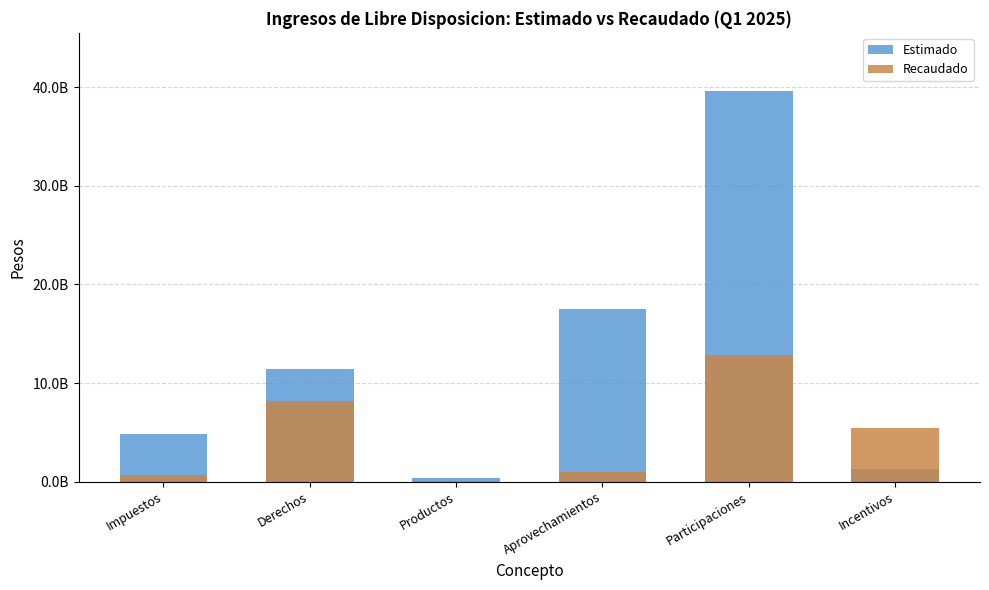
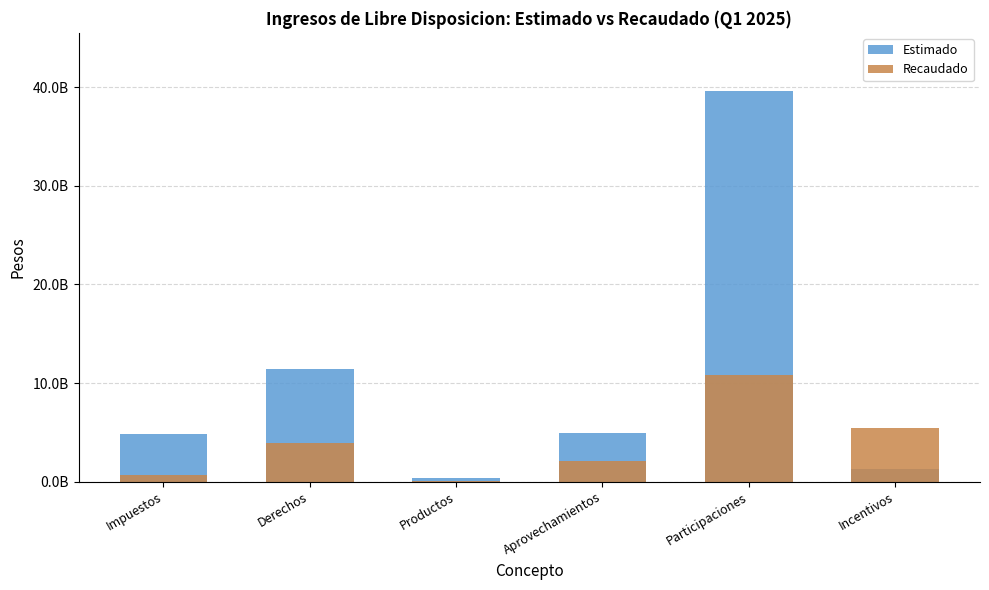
  {
    "Estimado": {
      "Impuestos": 5000000000,
      "Derechos": 11000000000,
      "Productos": 0,
-     "Aprovechamientos": 17000000000,
+     "Aprovechamientos": 5000000000,
      "Participaciones": 40000000000
    },
    "Recaudado": {
-     "Derechos": 8000000000,
-     "Aprovechamientos": 1000000000,
-     "Participaciones": 13000000000,
+     "Derechos": 4000000000,
+     "Aprovechamientos": 2000000000,
+     "Participaciones": 11000000000,
      "Incentivos": 5000000000
    }
  }
